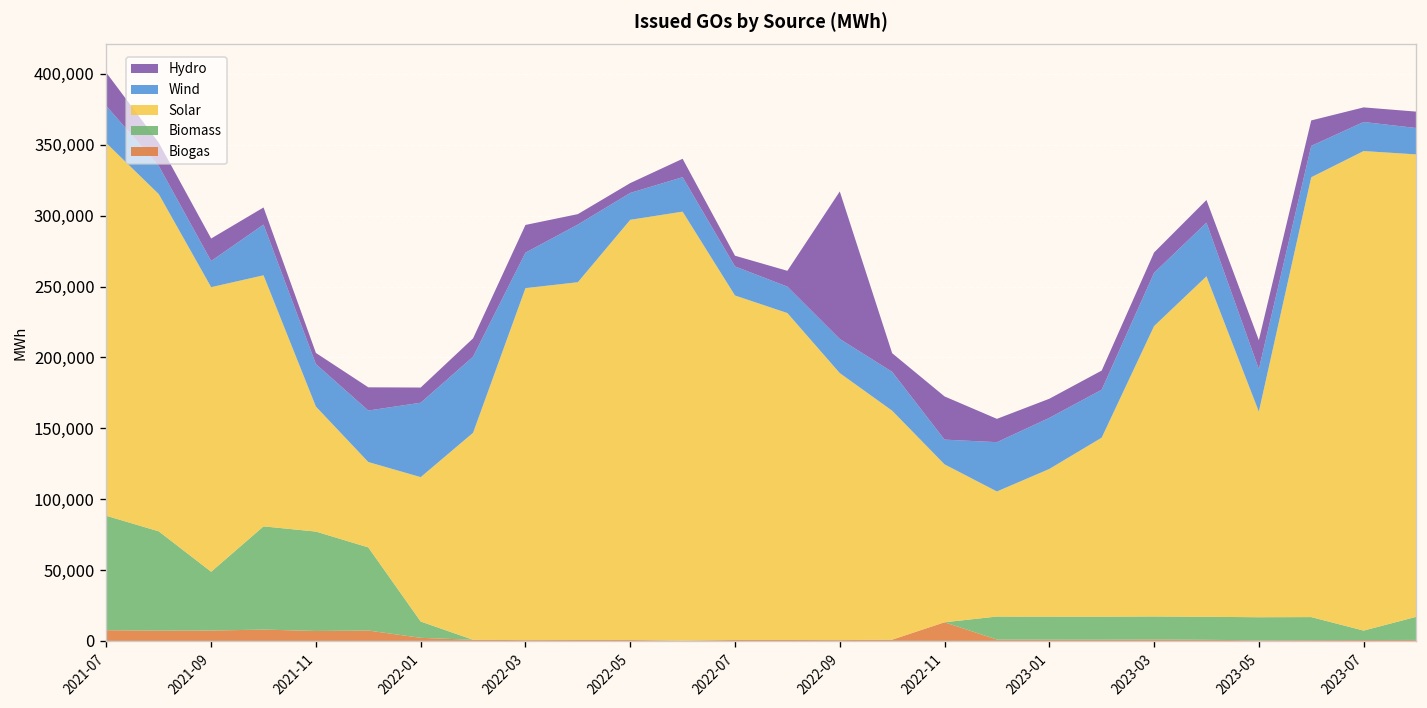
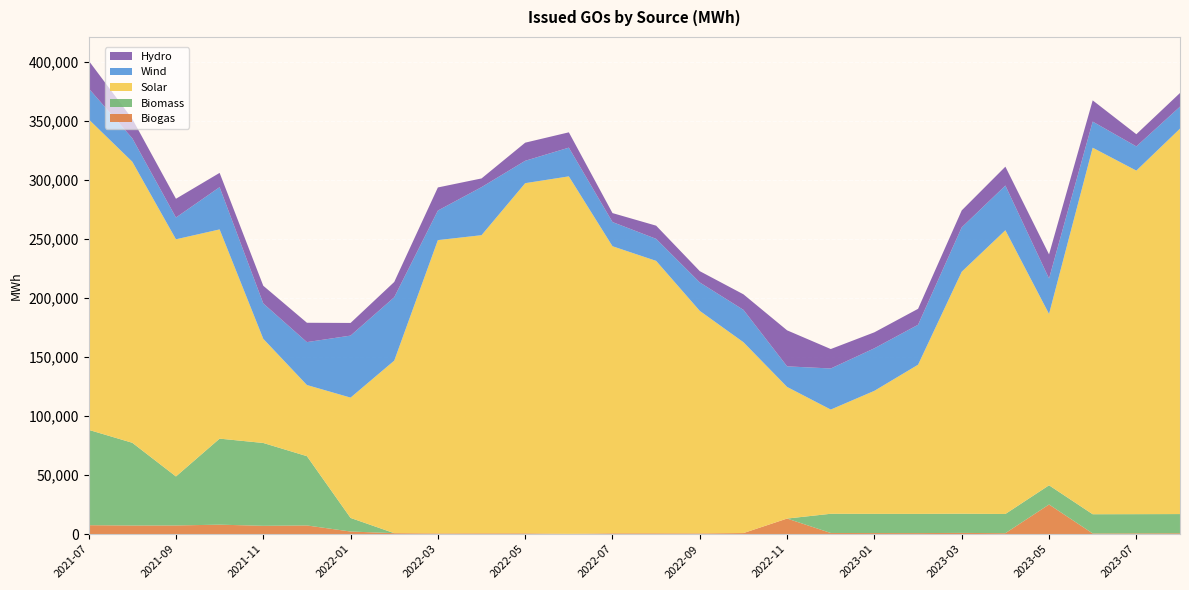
  {
    "Biogas": {
      "2021-07": "8,000",
      "2021-09": "7,000",
      "2021-11": "7,000",
      "2022-01": "2,000",
-     "2023-05": "0"
+     "2023-05": "25,000"
    },
    "Biomass": {
      "2021-07": "81,000",
      "2021-09": "41,000",
      "2021-11": "70,000",
      "2022-01": "12,000",
      "2023-01": "16,000",
      "2023-03": "16,000",
      "2023-05": "16,000",
-     "2023-07": "7,000"
+     "2023-07": "16,000"
    },
    "Solar": {
      "2021-07": "263,000",
      "2021-09": "201,000",
      "2021-11": "88,000",
      "2022-01": "102,000",
      "2022-03": "248,000",
      "2022-05": "296,000",
      "2022-07": "243,000",
      "2022-09": "188,000",
      "2022-11": "111,000",
      "2023-01": "104,000",
      "2023-03": "205,000",
      "2023-05": "145,000",
-     "2023-07": "338,000"
+     "2023-07": "291,000"
    },
    "Wind": {
      "2021-07": "26,000",
      "2021-09": "18,000",
      "2021-11": "30,000",
      "2022-01": "52,000",
      "2022-03": "25,000",
      "2022-05": "19,000",
      "2022-07": "20,000",
      "2022-09": "24,000",
      "2022-11": "17,000",
      "2023-01": "36,000",
      "2023-03": "38,000",
      "2023-05": "30,000",
      "2023-07": "20,000"
    },
    "Hydro": {
      "2021-07": "23,000",
      "2021-09": "16,000",
-     "2021-11": "8,000",
+     "2021-11": "15,000",
      "2022-01": "11,000",
      "2022-03": "20,000",
-     "2022-05": "7,000",
+     "2022-05": "15,000",
      "2022-07": "8,000",
-     "2022-09": "104,000",
+     "2022-09": "10,000",
      "2022-11": "30,000",
      "2023-01": "14,000",
      "2023-03": "14,000",
      "2023-05": "20,000",
      "2023-07": "10,000"
    }
  }
